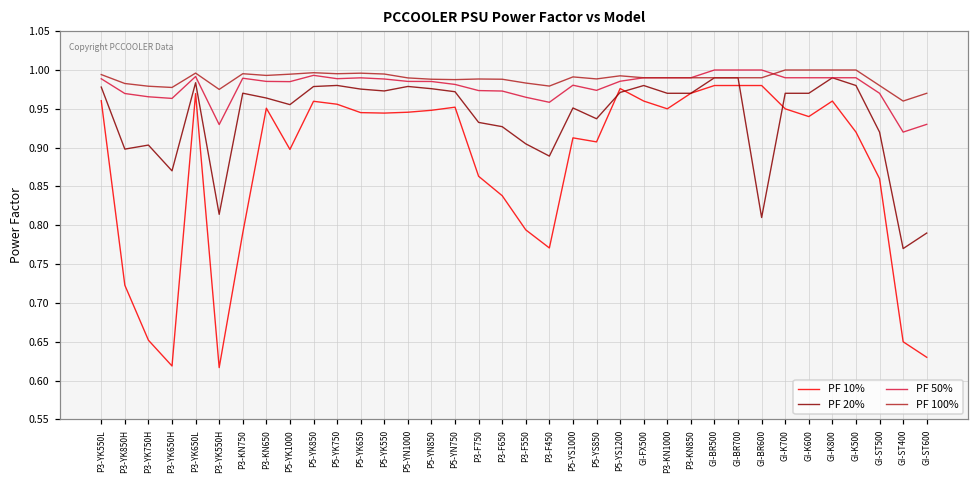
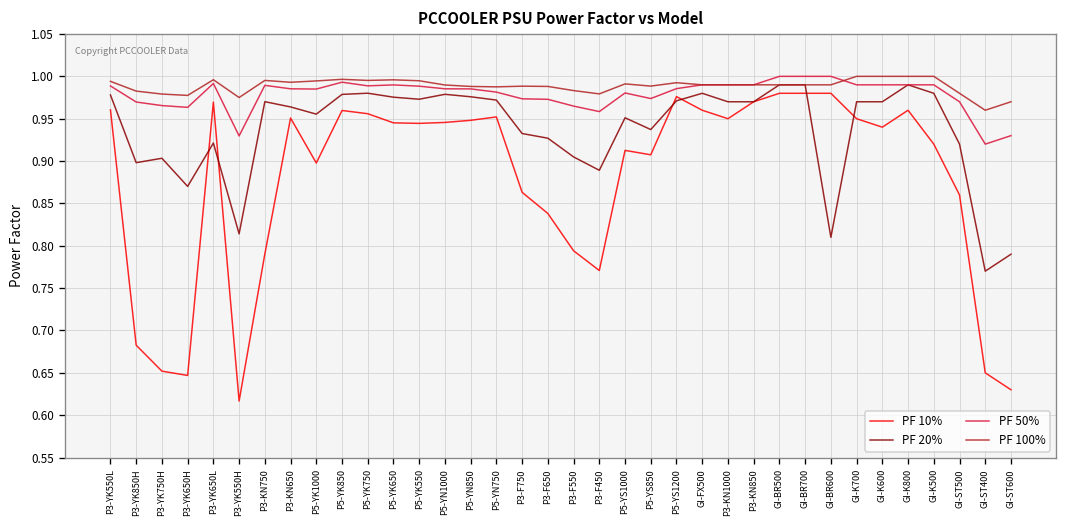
  {
    "PF 10%": {
      "P3-YK550L": 0.96,
-     "P3-YK850H": 0.72,
+     "P3-YK850H": 0.68,
      "P3-YK750H": 0.65,
-     "P3-YK650H": 0.62,
+     "P3-YK650H": 0.65,
      "P3-YK650L": 0.97,
      "P3-YK550H": 0.62,
      "P3-KN750": 0.79,
      "P3-KN650": 0.95,
      "P5-YK1000": 0.90,
      "P5-YK850": 0.96,
      "P5-YK750": 0.96,
      "P5-YK650": 0.95,
      "P5-YK550": 0.94,
      "P5-YN1000": 0.95,
      "P5-YN850": 0.95,
      "P5-YN750": 0.95,
      "P3-F750": 0.86,
      "P3-F650": 0.84,
      "P3-F550": 0.79,
      "P3-F450": 0.77,
      "P5-YS1000": 0.91,
      "P5-YS850": 0.91,
      "P5-YS1200": 0.98,
      "GI-FX500": 0.96,
      "P3-KN1000": 0.95,
      "GI-BR500": 0.98,
      "GI-BR700": 0.98,
      "GI-BR600": 0.98,
      "GI-K700": 0.95,
      "GI-K600": 0.94,
      "GI-K800": 0.96,
      "GI-K500": 0.92,
      "GI-ST500": 0.86,
      "GI-ST400": 0.65,
      "GI-ST600": 0.63
    },
    "PF 20%": {
      "P3-YK550L": 0.98,
      "P3-YK850H": 0.90,
      "P3-YK750H": 0.90,
      "P3-YK650H": 0.87,
-     "P3-YK650L": 0.98,
+     "P3-YK650L": 0.92,
      "P3-YK550H": 0.81,
      "P3-KN750": 0.97,
      "P3-KN650": 0.96,
      "P5-YK1000": 0.96,
      "P5-YK850": 0.98,
      "P5-YK750": 0.98,
      "P5-YK650": 0.98,
      "P5-YK550": 0.97,
      "P5-YN1000": 0.98,
      "P5-YN850": 0.98,
      "P5-YN750": 0.97,
      "P3-F750": 0.93,
      "P3-F650": 0.93,
      "P3-F550": 0.90,
      "P3-F450": 0.89,
      "P5-YS1000": 0.95,
      "P5-YS850": 0.94,
      "P5-YS1200": 0.97,
      "GI-FX500": 0.98,
      "P3-KN1000": 0.97,
      "GI-BR600": 0.81,
      "GI-K700": 0.97,
      "GI-K600": 0.97,
      "GI-K500": 0.98,
      "GI-ST500": 0.92,
      "GI-ST400": 0.77,
      "GI-ST600": 0.79
    }
  }
